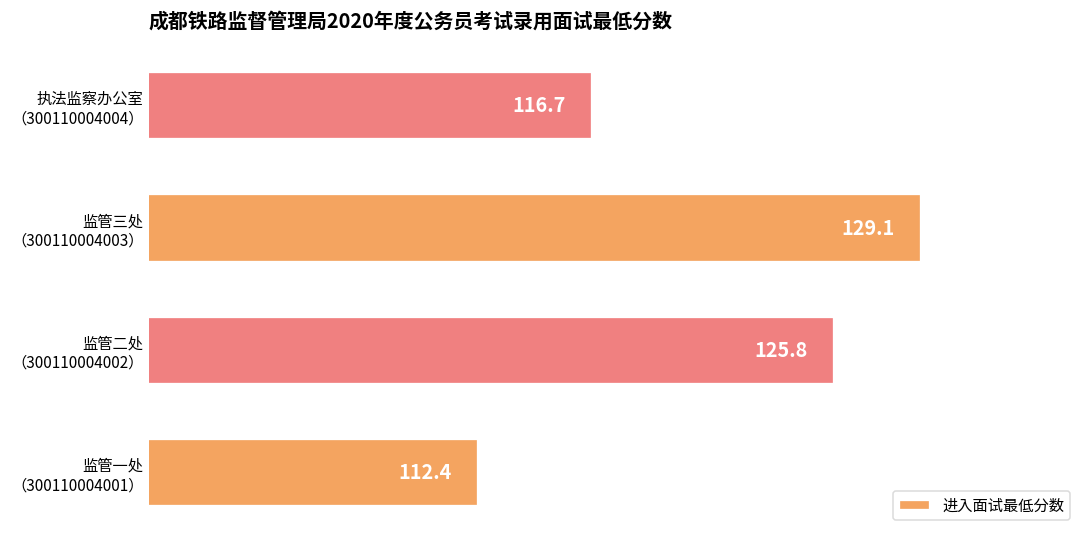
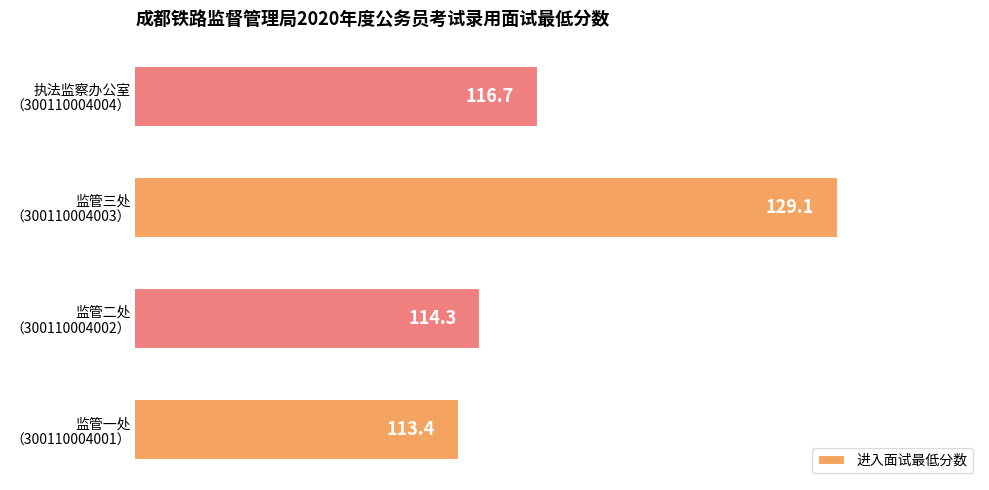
  {
    "执法监察办公室 （300110004004）": 116.7,
    "监管三处 （300110004003）": 129.1,
-   "监管二处 （300110004002）": 125.8,
-   "监管一处 （300110004001）": 112.4
+   "监管二处 （300110004002）": 114.3,
+   "监管一处 （300110004001）": 113.4
  }
